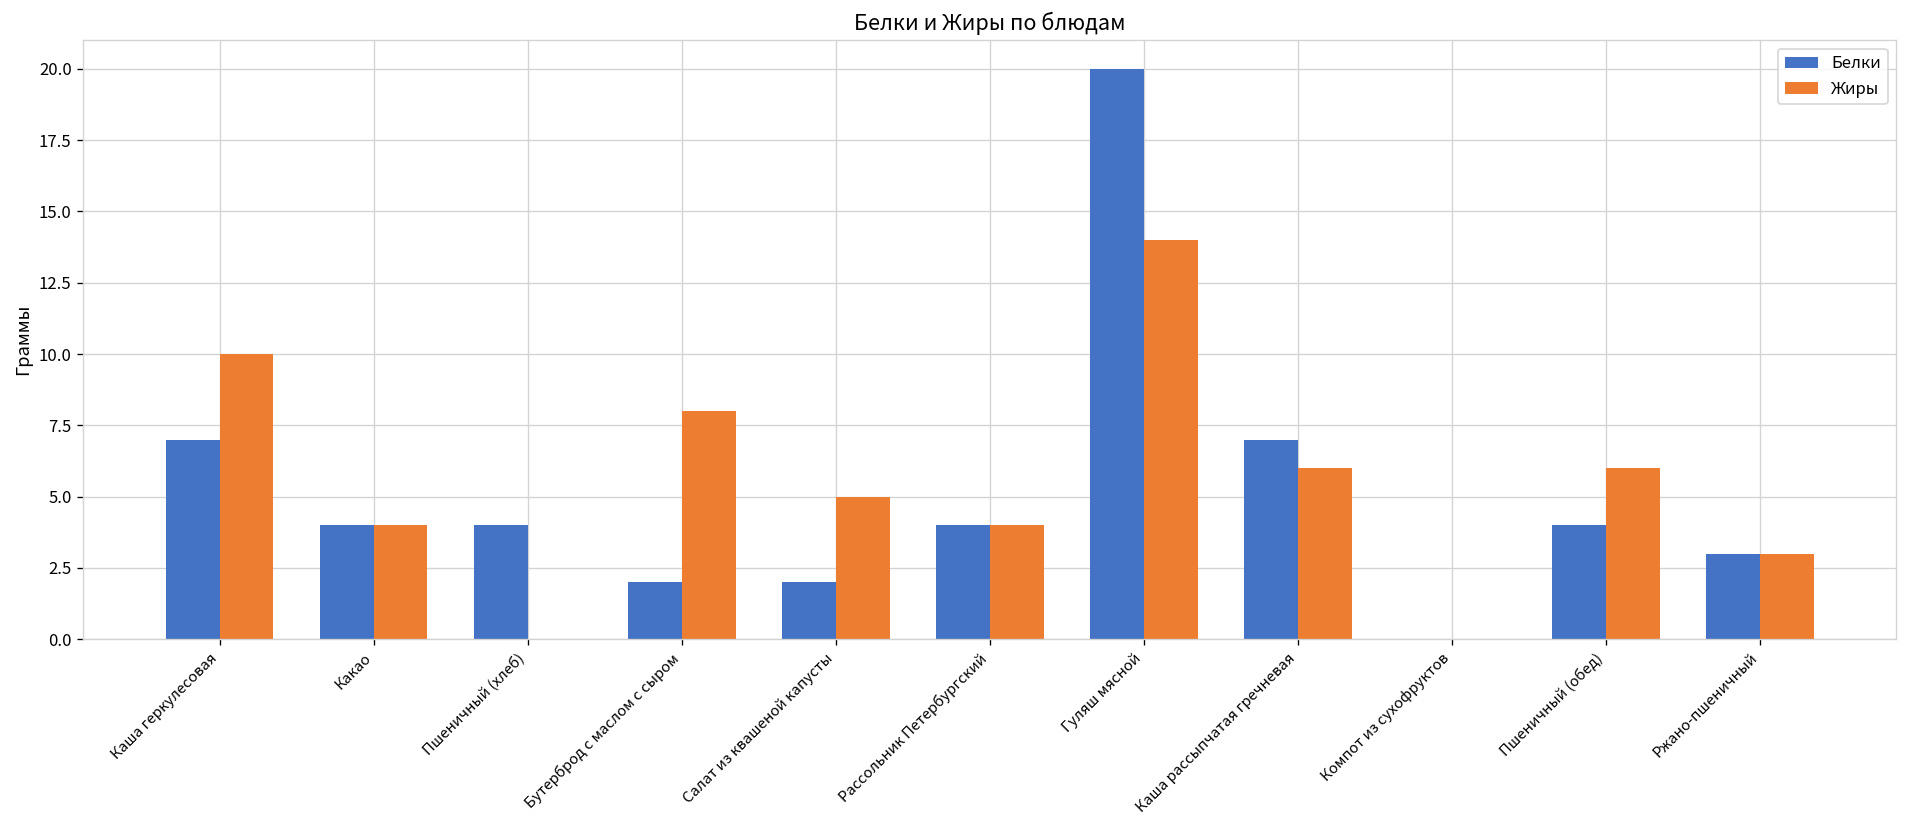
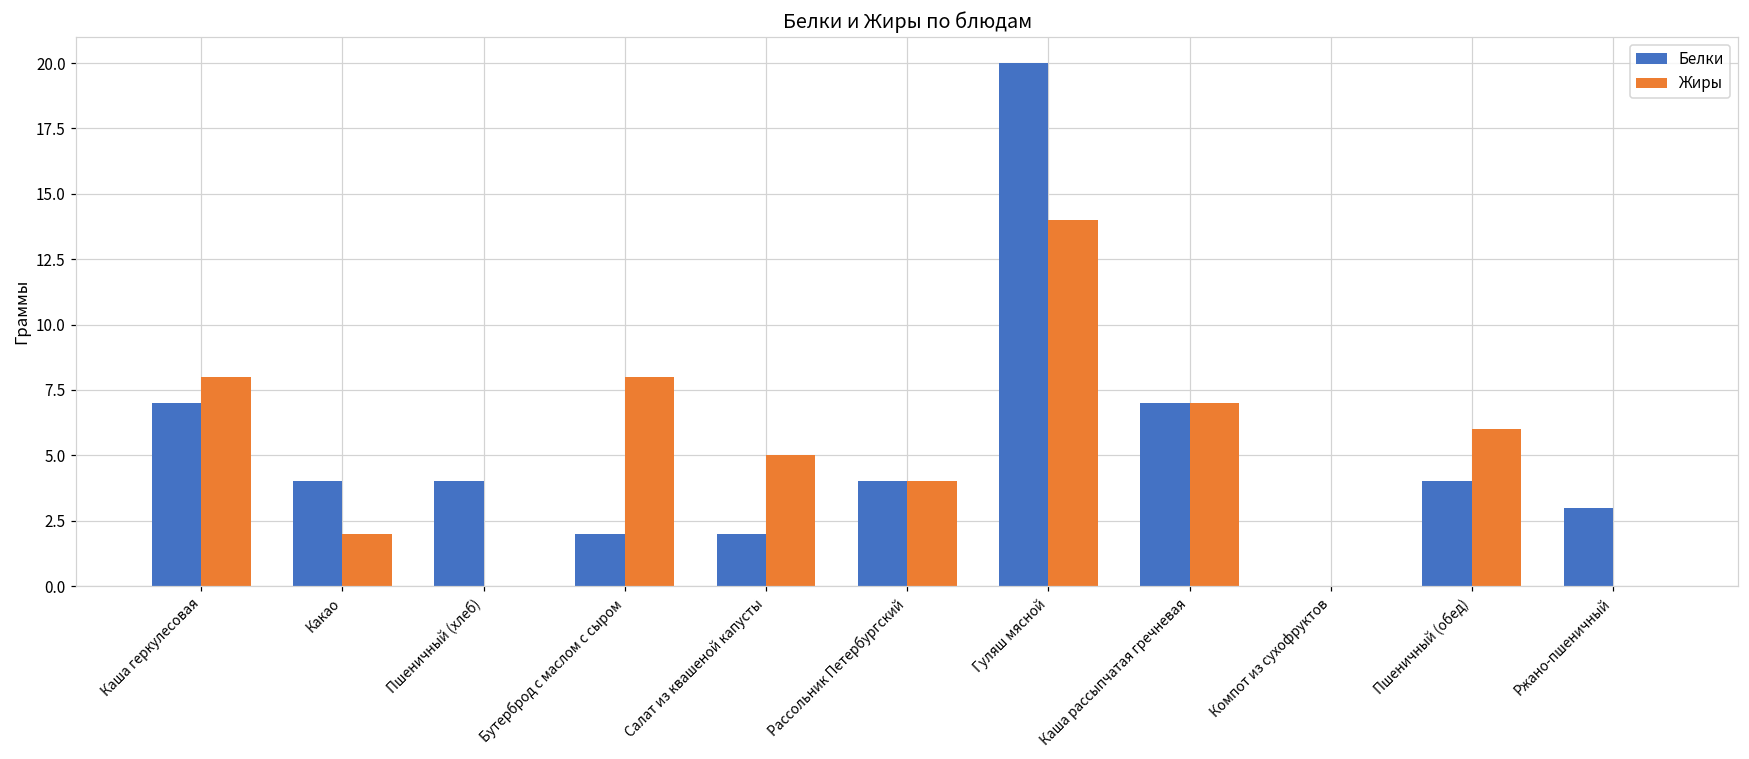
  {
    "Белки": {
      "Каша геркулесовая": 7,
      "Какао": 4,
      "Пшеничный (хлеб)": 4,
      "Бутерброд с маслом с сыром": 2,
      "Салат из квашеной капусты": 2,
      "Рассольник Петербургский": 4,
      "Гуляш мясной": 20,
      "Каша рассыпчатая гречневая": 7,
      "Компот из сухофруктов": 0,
      "Пшеничный (обед)": 4,
      "Ржано-пшеничный": 3
    },
    "Жиры": {
-     "Каша геркулесовая": 10,
-     "Какао": 4,
+     "Каша геркулесовая": 8,
+     "Какао": 2,
      "Пшеничный (хлеб)": 0,
      "Бутерброд с маслом с сыром": 8,
      "Салат из квашеной капусты": 5,
      "Рассольник Петербургский": 4,
      "Гуляш мясной": 14,
-     "Каша рассыпчатая гречневая": 6,
+     "Каша рассыпчатая гречневая": 7,
      "Компот из сухофруктов": 0,
      "Пшеничный (обед)": 6,
-     "Ржано-пшеничный": 3
+     "Ржано-пшеничный": 0
    }
  }
